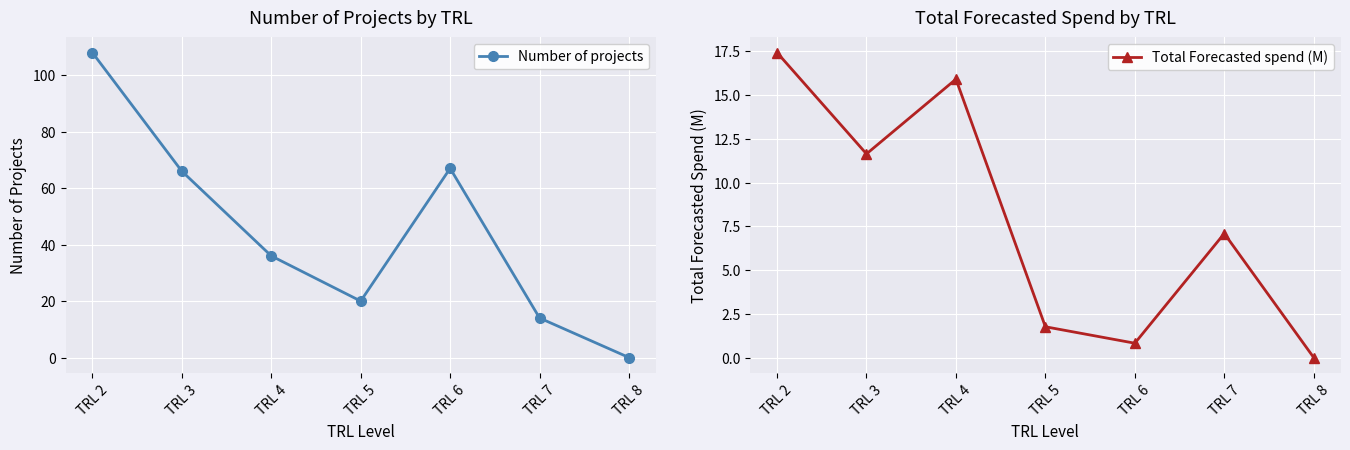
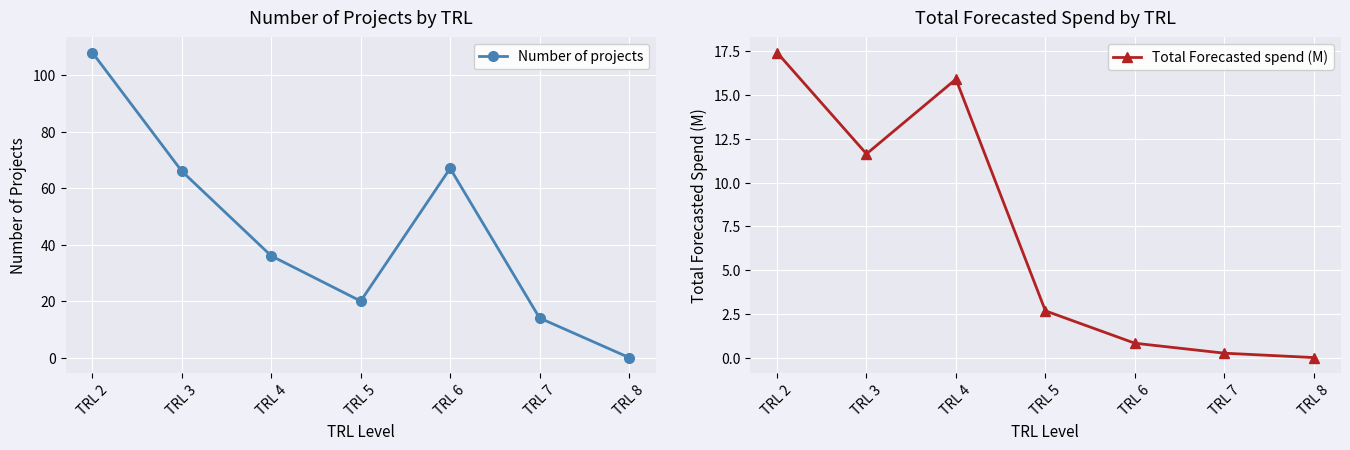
  {
    "Number of Projects by TRL": {
      "TRL 2": 108,
      "TRL 3": 66,
      "TRL 4": 36,
      "TRL 5": 20,
      "TRL 6": 67,
      "TRL 7": 14,
      "TRL 8": 0
    },
    "Total Forecasted Spend by TRL": {
      "TRL 2": 17.4,
      "TRL 3": 11.6,
      "TRL 4": 15.9,
-     "TRL 5": 1.8,
+     "TRL 5": 2.7,
      "TRL 6": 0.8,
-     "TRL 7": 7.1,
+     "TRL 7": 0.3,
      "TRL 8": 0.0
    }
  }
